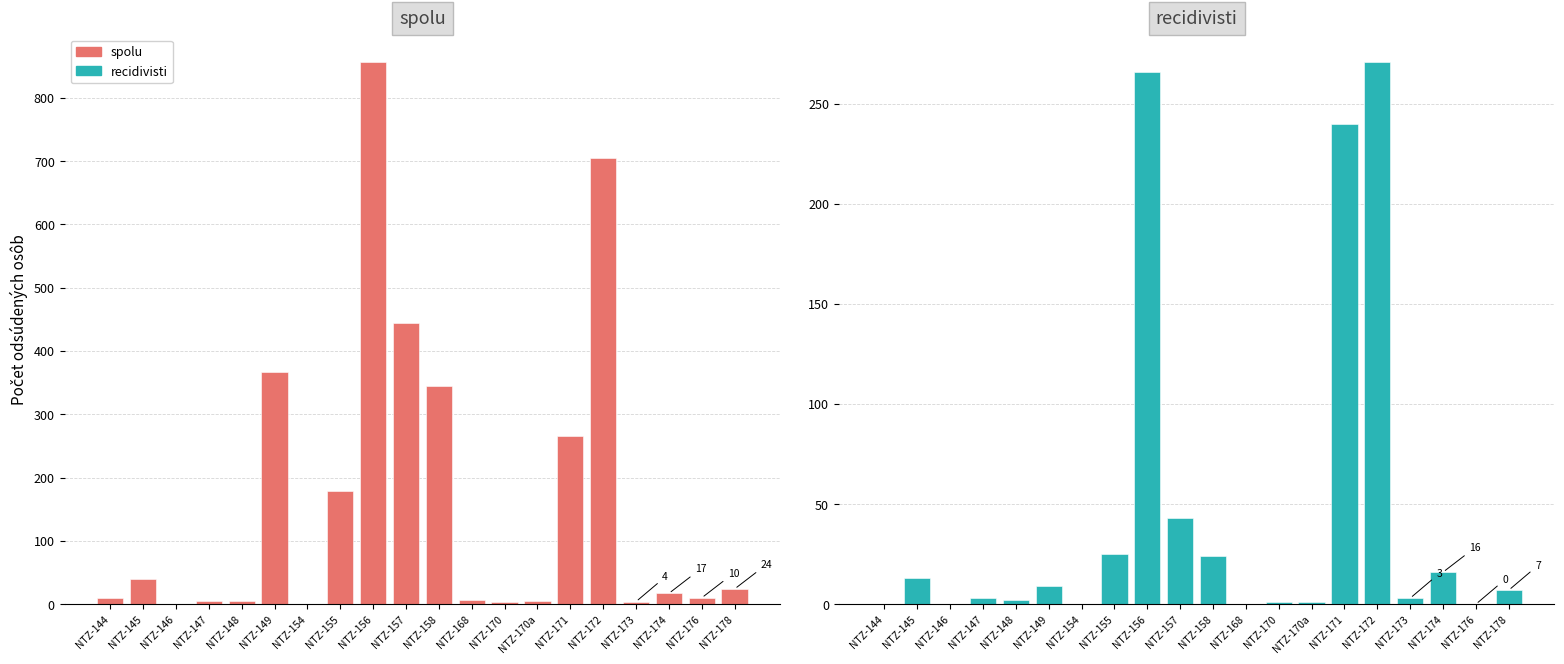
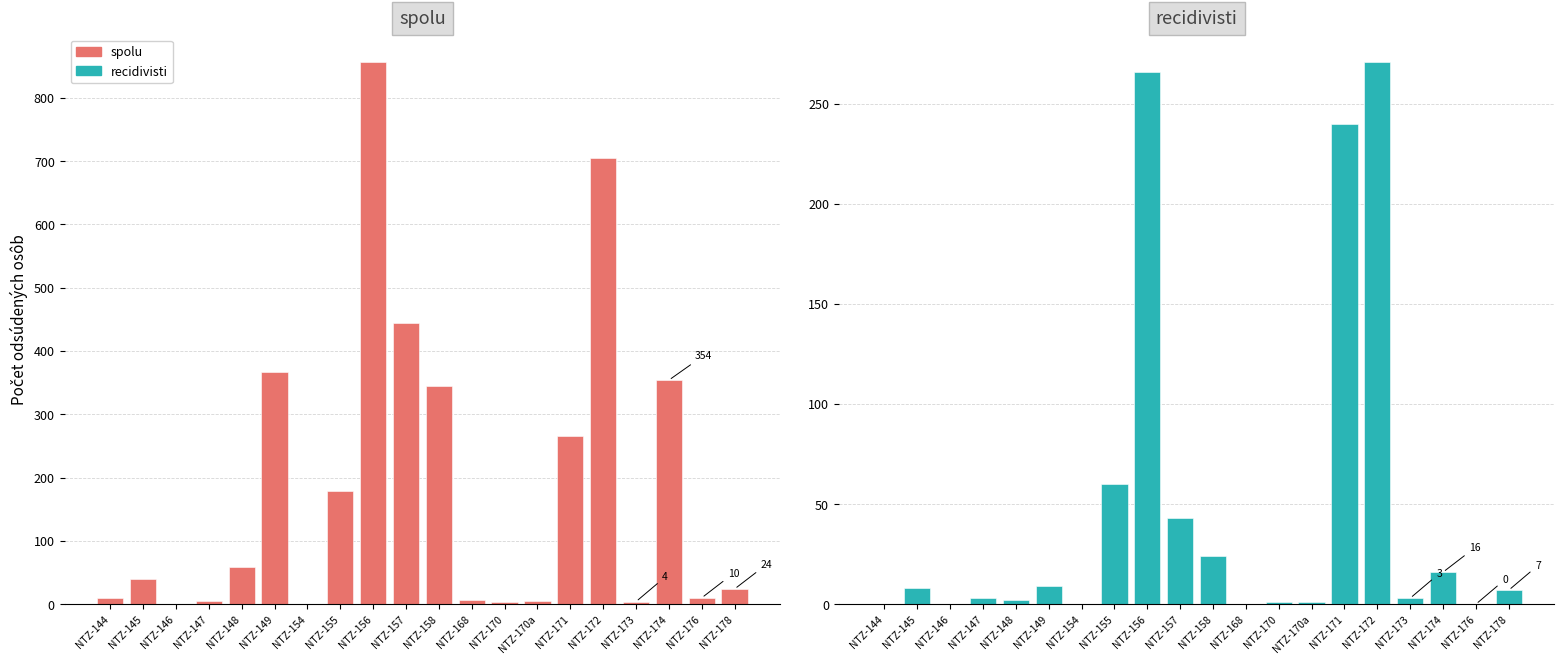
  {
    "spolu": {
-     "NTZ-148": 10,
+     "NTZ-148": 60,
      "NTZ-173": 4,
-     "NTZ-174": 17,
+     "NTZ-174": 354,
      "NTZ-176": 10,
      "NTZ-178": 24
    },
    "recidivisti": {
      "NTZ-144": 0,
-     "NTZ-145": 13,
+     "NTZ-145": 8,
      "NTZ-146": 0,
      "NTZ-147": 3,
      "NTZ-148": 2,
      "NTZ-149": 9,
      "NTZ-154": 0,
-     "NTZ-155": 25,
+     "NTZ-155": 60,
      "NTZ-156": 266,
      "NTZ-157": 43,
      "NTZ-158": 24,
      "NTZ-168": 0,
      "NTZ-171": 240,
      "NTZ-172": 271
    }
  }
